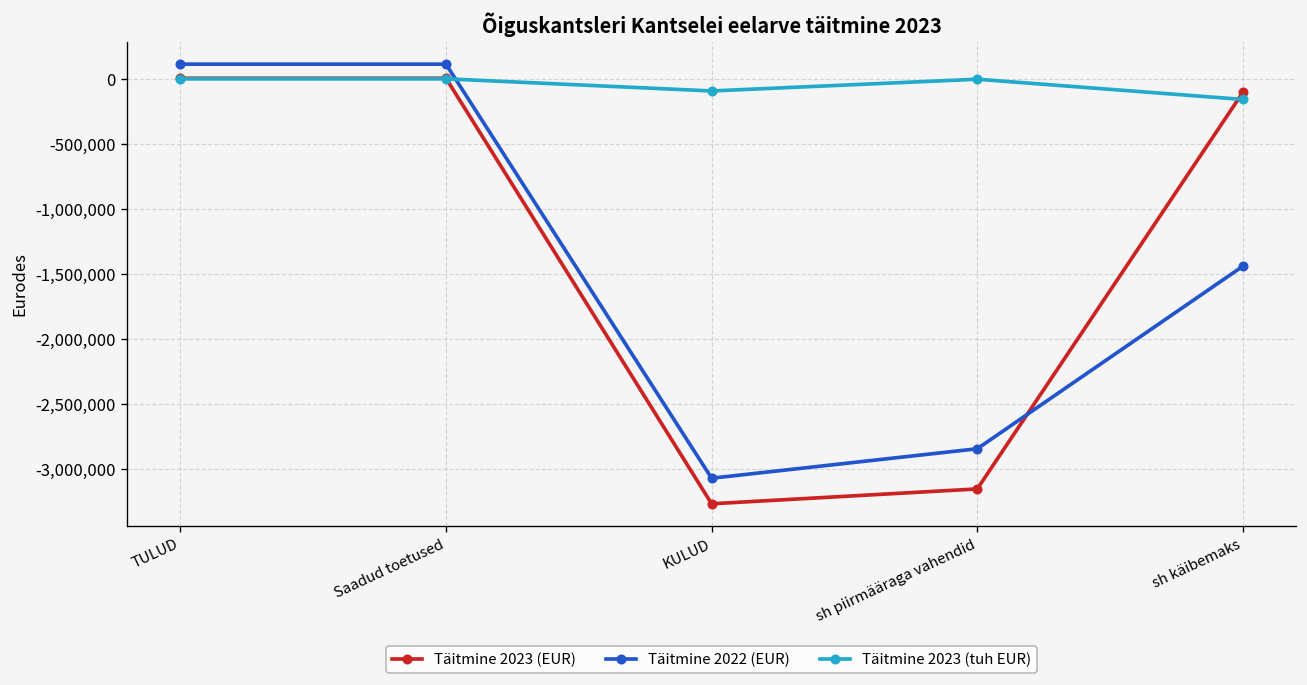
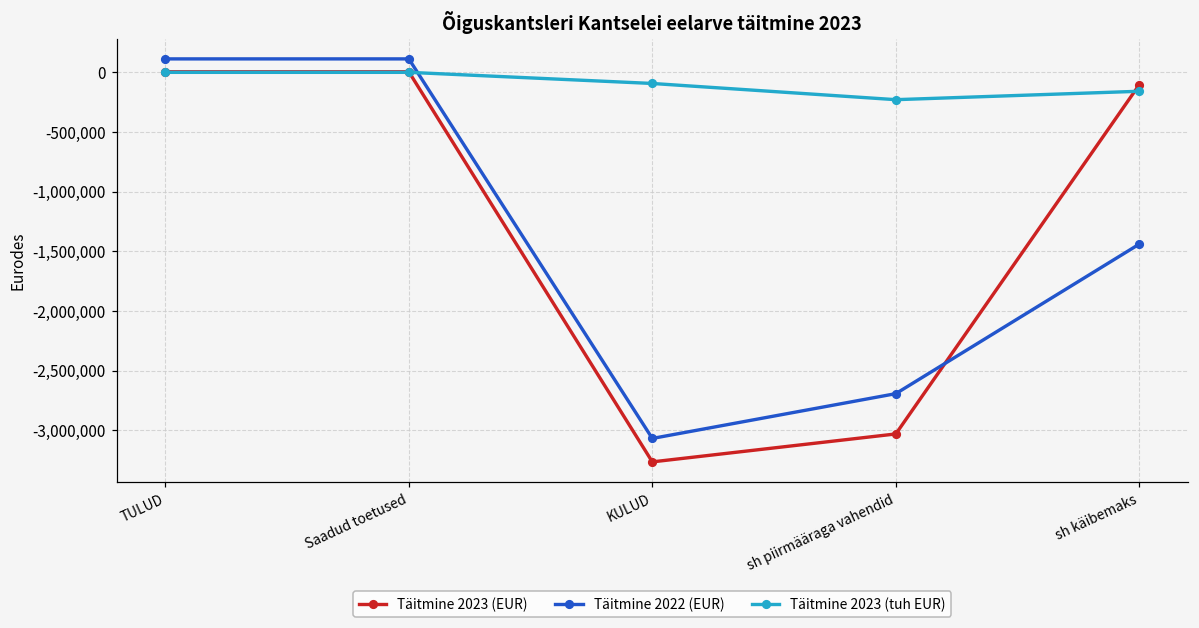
  {
    "Täitmine 2023 (EUR)": {
      "KULUD": "-3,260,000",
-     "sh piirmääraga vahendid": "-3,150,000",
+     "sh piirmääraga vahendid": "-3,030,000",
      "sh käibemaks": "-100,000"
    },
    "Täitmine 2022 (EUR)": {
      "TULUD": "110,000",
      "Saadud toetused": "110,000",
      "KULUD": "-3,070,000",
-     "sh piirmääraga vahendid": "-2,840,000",
+     "sh piirmääraga vahendid": "-2,690,000",
      "sh käibemaks": "-1,440,000"
    },
    "Täitmine 2023 (tuh EUR)": {
      "KULUD": "-90,000",
-     "sh piirmääraga vahendid": "0",
+     "sh piirmääraga vahendid": "-230,000",
      "sh käibemaks": "-160,000"
    }
  }
